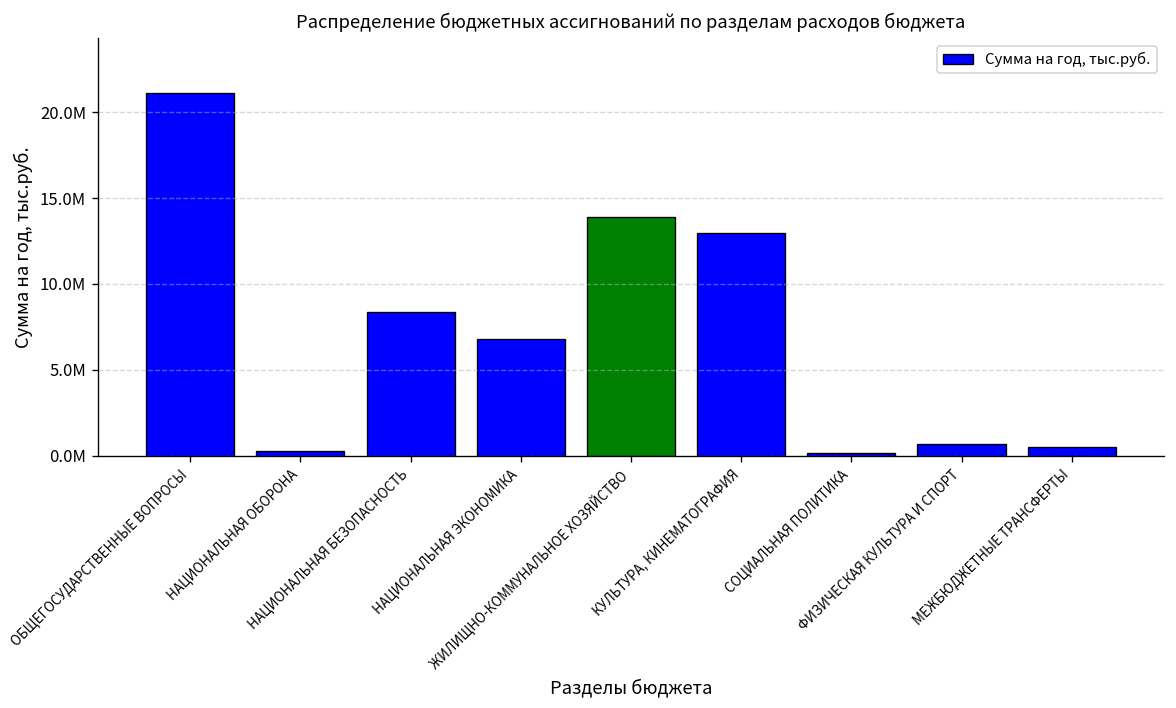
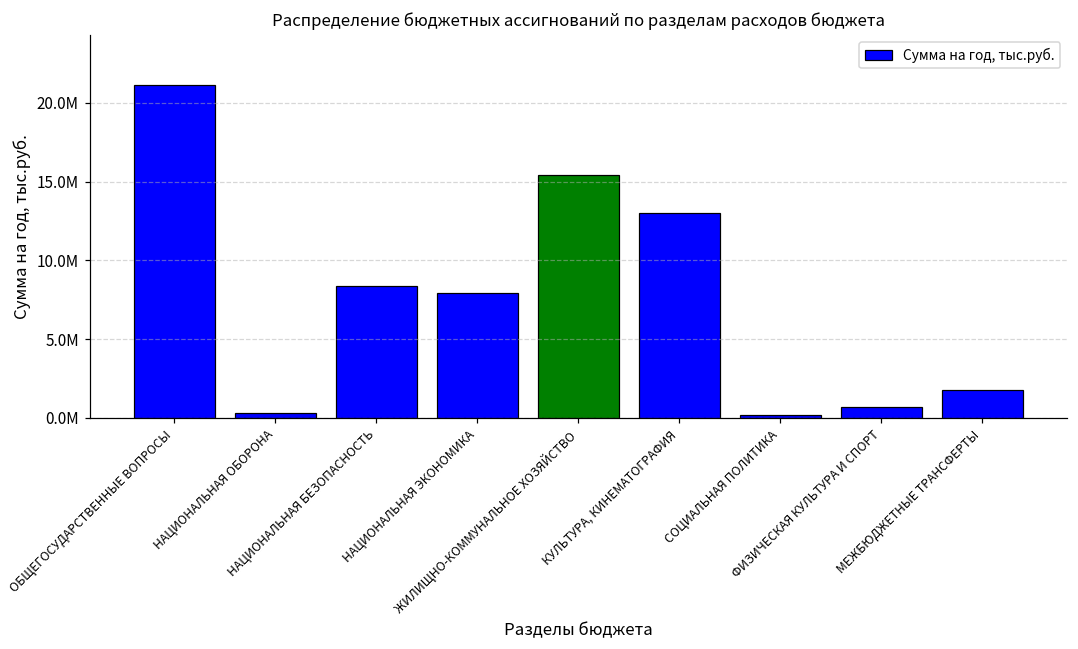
  {
    "ОБЩЕГОСУДАРСТВЕННЫЕ ВОПРОСЫ": 21100000,
    "НАЦИОНАЛЬНАЯ ОБОРОНА": 300000,
    "НАЦИОНАЛЬНАЯ БЕЗОПАСНОСТЬ": 8300000,
-   "НАЦИОНАЛЬНАЯ ЭКОНОМИКА": 6800000,
-   "ЖИЛИЩНО-КОММУНАЛЬНОЕ ХОЗЯЙСТВО": 13900000,
+   "НАЦИОНАЛЬНАЯ ЭКОНОМИКА": 7900000,
+   "ЖИЛИЩНО-КОММУНАЛЬНОЕ ХОЗЯЙСТВО": 15400000,
    "КУЛЬТУРА, КИНЕМАТОГРАФИЯ": 13000000,
    "СОЦИАЛЬНАЯ ПОЛИТИКА": 200000,
    "ФИЗИЧЕСКАЯ КУЛЬТУРА И СПОРТ": 700000,
-   "МЕЖБЮДЖЕТНЫЕ ТРАНСФЕРТЫ": 500000
+   "МЕЖБЮДЖЕТНЫЕ ТРАНСФЕРТЫ": 1800000
  }
